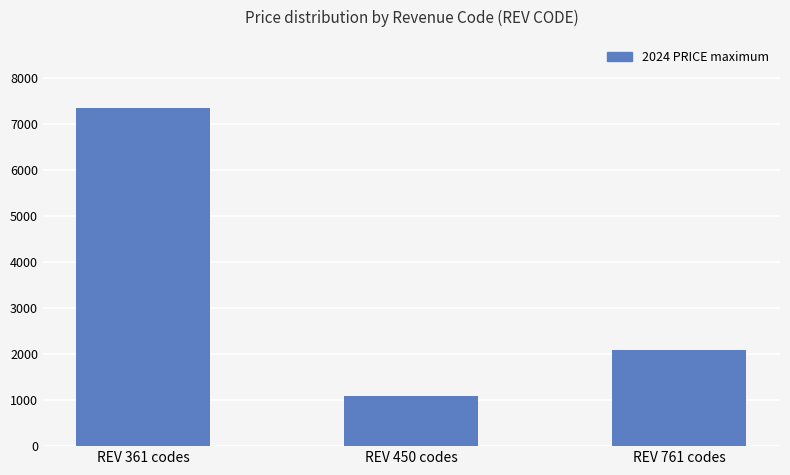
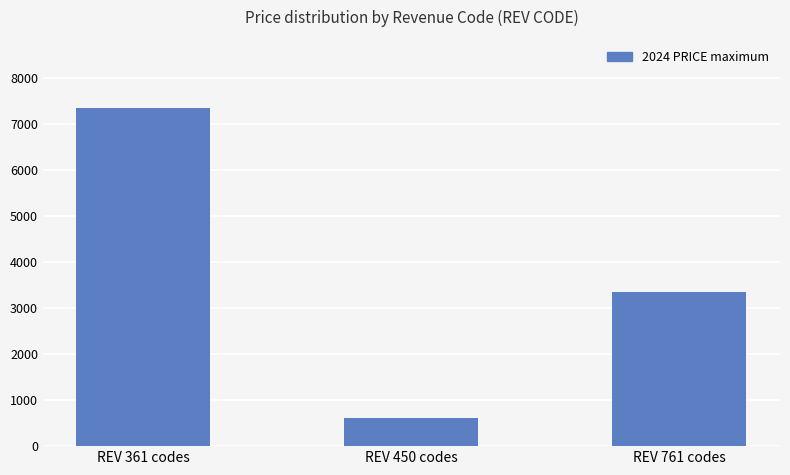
  {
    "REV 361 codes": 7400,
-   "REV 450 codes": 1100,
-   "REV 761 codes": 2100
+   "REV 450 codes": 600,
+   "REV 761 codes": 3400
  }
